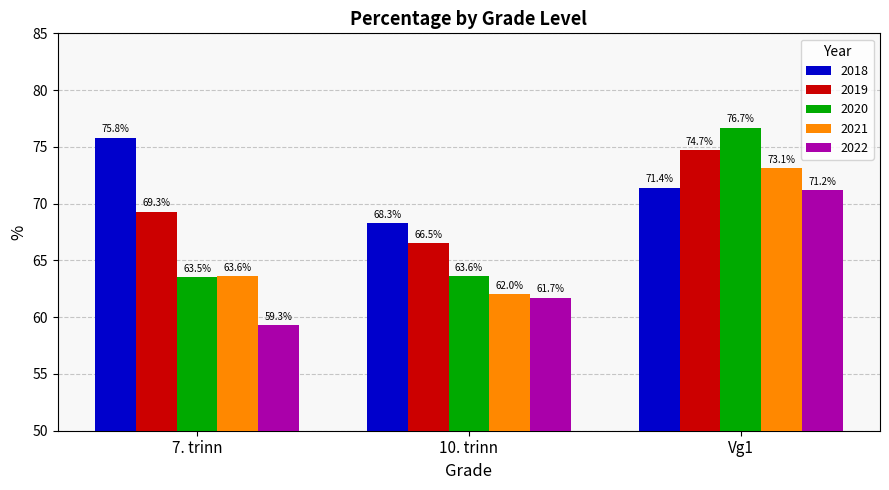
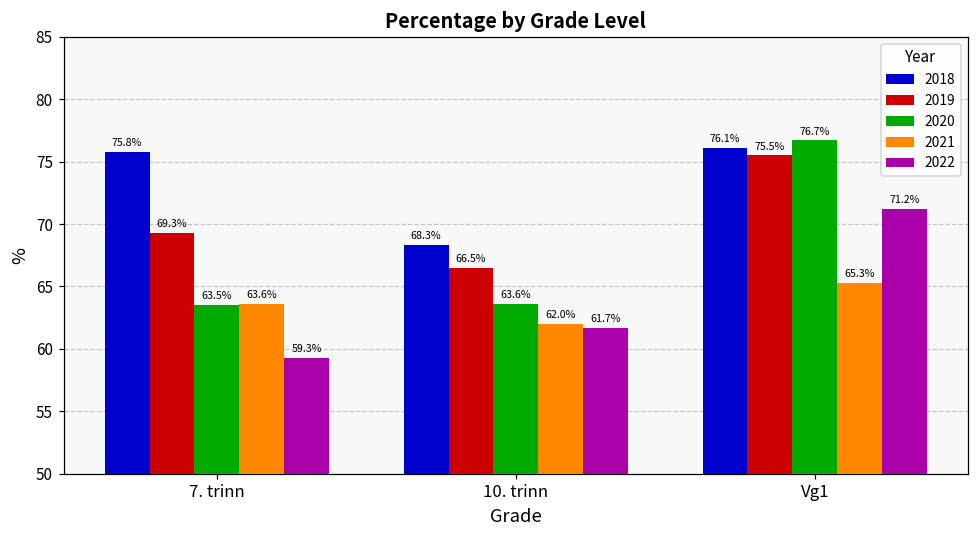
  {
    "2018": {
      "7. trinn": "75.8%",
      "10. trinn": "68.3%",
-     "Vg1": "71.4%"
+     "Vg1": "76.1%"
    },
    "2019": {
      "7. trinn": "69.3%",
      "10. trinn": "66.5%",
-     "Vg1": "74.7%"
+     "Vg1": "75.5%"
    },
    "2020": {
      "7. trinn": "63.5%",
      "10. trinn": "63.6%",
      "Vg1": "76.7%"
    },
    "2021": {
      "7. trinn": "63.6%",
      "10. trinn": "62.0%",
-     "Vg1": "73.1%"
+     "Vg1": "65.3%"
    },
    "2022": {
      "7. trinn": "59.3%",
      "10. trinn": "61.7%",
      "Vg1": "71.2%"
    }
  }
